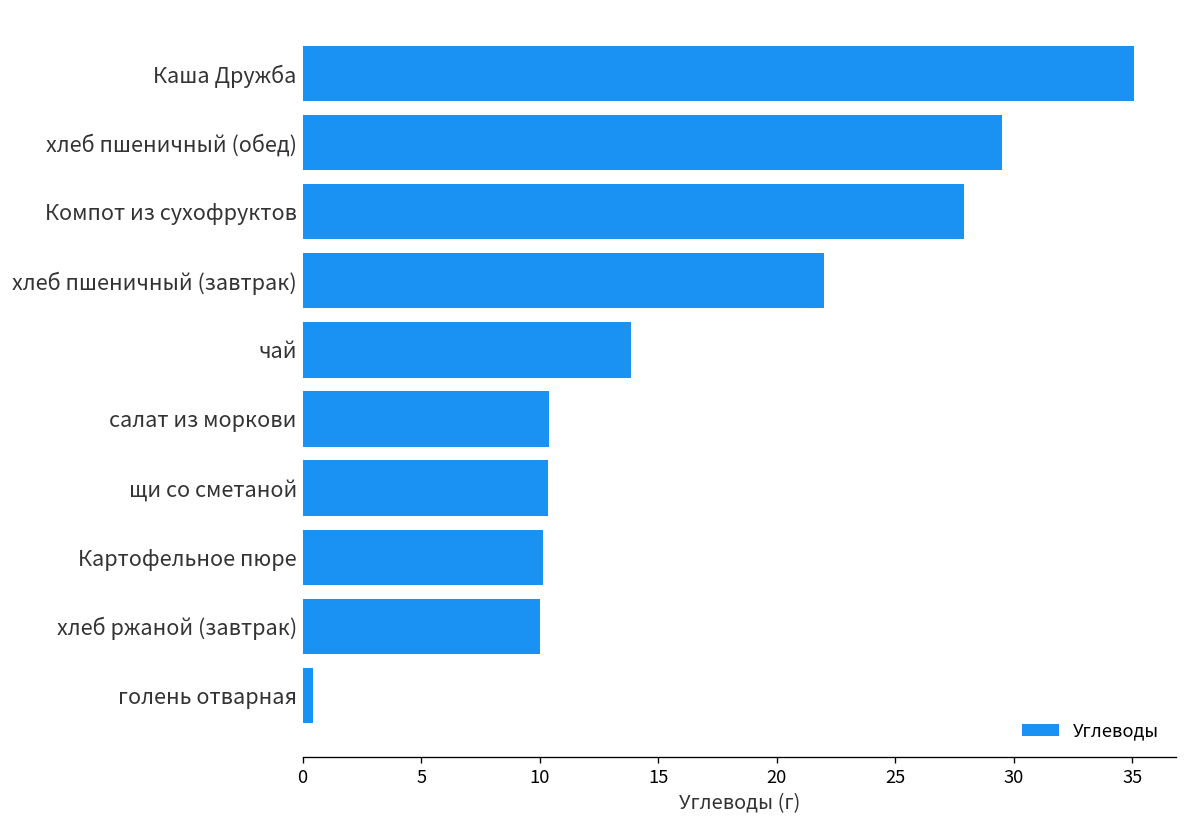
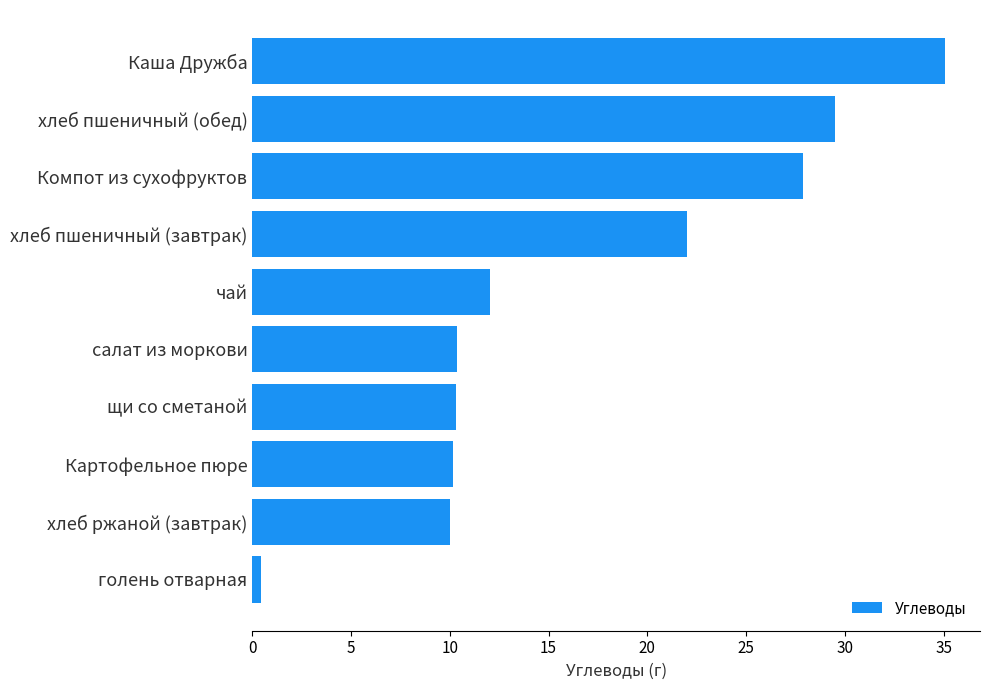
  {
    "Каша Дружба": 35.1,
    "хлеб пшеничный (обед)": 29.5,
    "Компот из сухофруктов": 27.9,
    "хлеб пшеничный (завтрак)": 22.0,
-   "чай": 13.8,
+   "чай": 12.0,
    "салат из моркови": 10.4,
    "щи со сметаной": 10.3,
    "Картофельное пюре": 10.2,
    "хлеб ржаной (завтрак)": 10.0,
    "голень отварная": 0.5
  }
